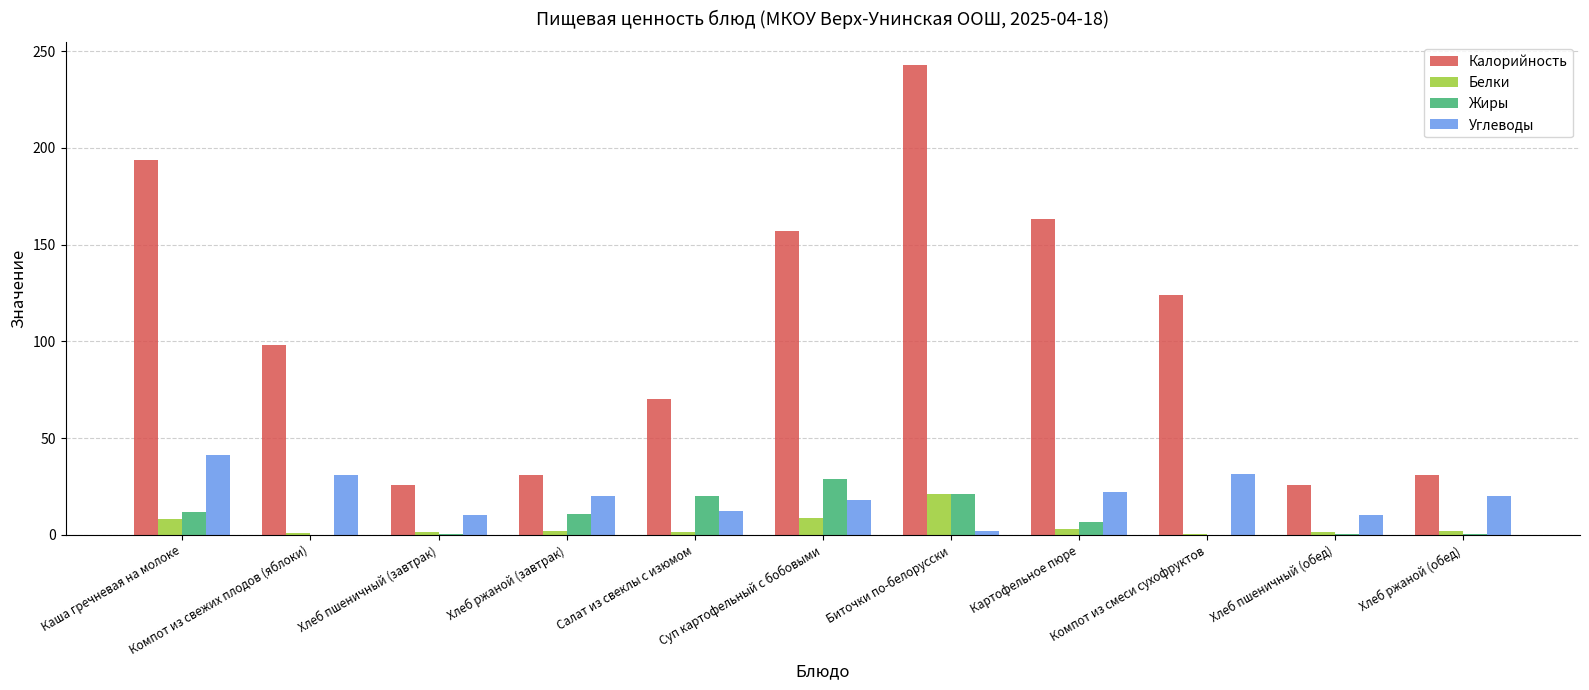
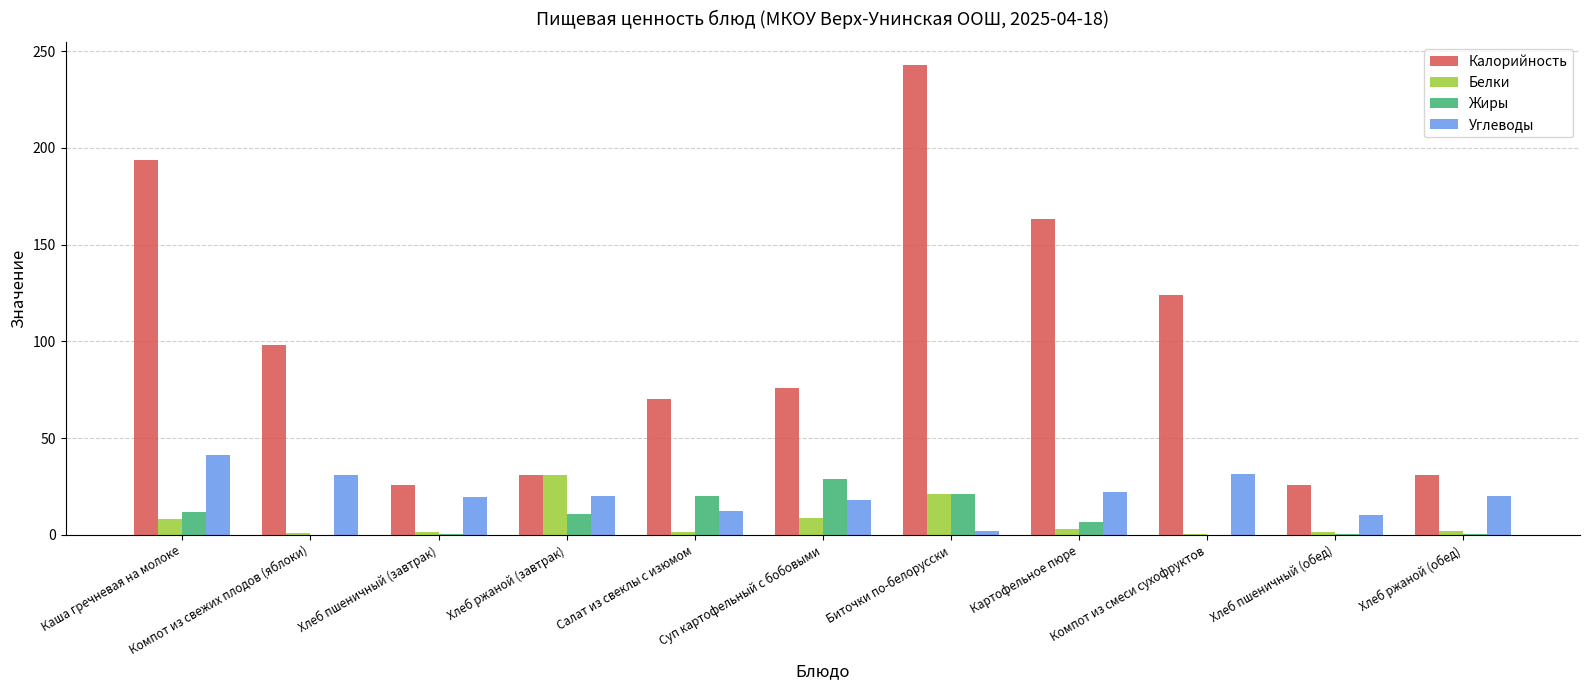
  {
    "Калорийность": {
      "Каша гречневая на молоке": 194,
      "Компот из свежих плодов (яблоки)": 98,
      "Хлеб пшеничный (завтрак)": 26,
      "Хлеб ржаной (завтрак)": 31,
      "Салат из свеклы с изюмом": 70,
-     "Суп картофельный с бобовыми": 157,
+     "Суп картофельный с бобовыми": 76,
      "Биточки по-белорусски": 243,
      "Картофельное пюре": 164,
      "Компот из смеси сухофруктов": 124,
      "Хлеб пшеничный (обед)": 26,
      "Хлеб ржаной (обед)": 31
    },
    "Белки": {
      "Каша гречневая на молоке": 8,
      "Хлеб пшеничный (завтрак)": 2,
-     "Хлеб ржаной (завтрак)": 2,
+     "Хлеб ржаной (завтрак)": 31,
      "Салат из свеклы с изюмом": 1,
      "Суп картофельный с бобовыми": 9,
      "Биточки по-белорусски": 21,
      "Картофельное пюре": 3,
      "Хлеб пшеничный (обед)": 2,
      "Хлеб ржаной (обед)": 2
    },
    "Жиры": {
      "Каша гречневая на молоке": 12,
      "Компот из свежих плодов (яблоки)": 0,
      "Хлеб ржаной (завтрак)": 11,
      "Салат из свеклы с изюмом": 20,
      "Суп картофельный с бобовыми": 29,
      "Биточки по-белорусски": 21,
      "Картофельное пюре": 7,
      "Компот из смеси сухофруктов": 0
    },
    "Углеводы": {
      "Каша гречневая на молоке": 41,
      "Компот из свежих плодов (яблоки)": 31,
-     "Хлеб пшеничный (завтрак)": 10,
+     "Хлеб пшеничный (завтрак)": 19,
      "Хлеб ржаной (завтрак)": 20,
      "Салат из свеклы с изюмом": 12,
      "Суп картофельный с бобовыми": 18,
      "Биточки по-белорусски": 2,
      "Картофельное пюре": 22,
      "Компот из смеси сухофруктов": 31,
      "Хлеб пшеничный (обед)": 10,
      "Хлеб ржаной (обед)": 20
    }
  }
